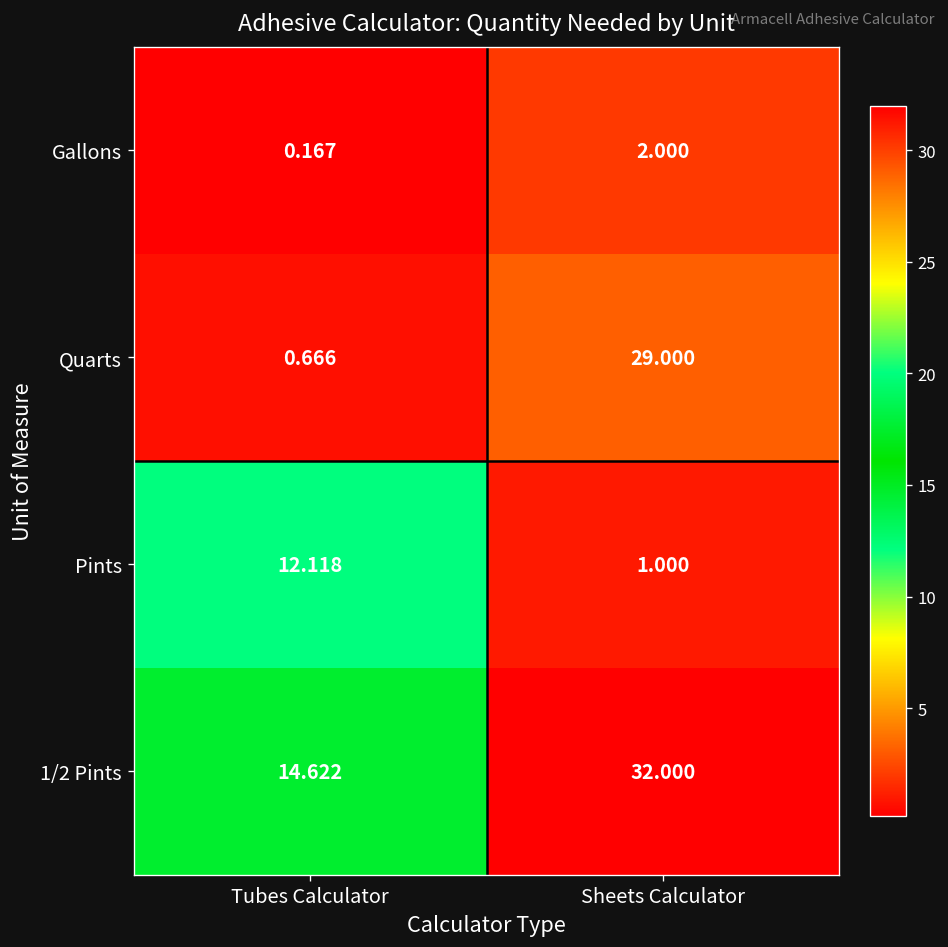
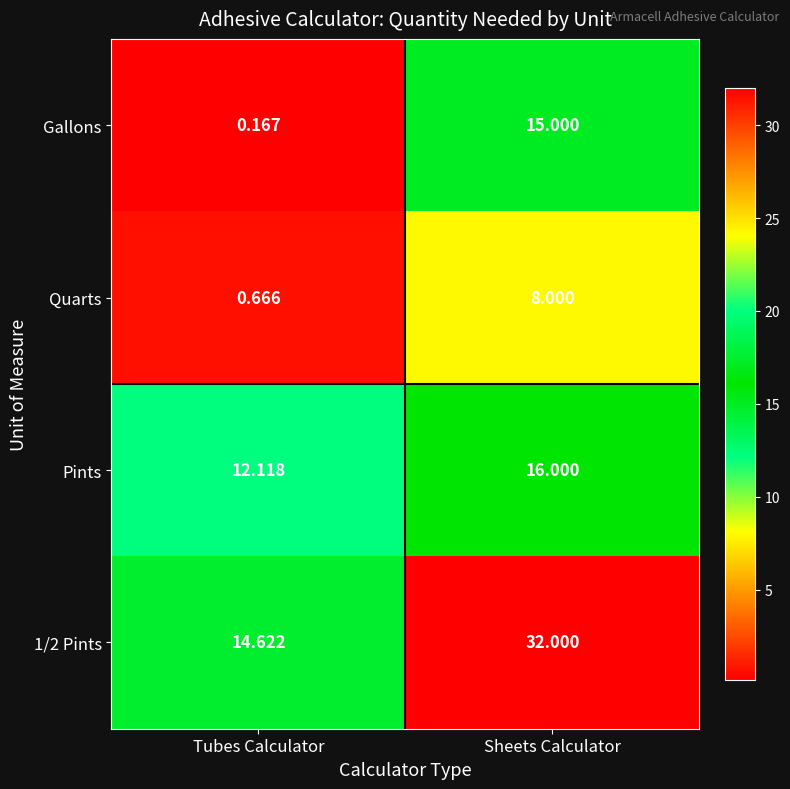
  {
    "Gallons": {
      "Tubes Calculator": 0.167,
-     "Sheets Calculator": 2.000
+     "Sheets Calculator": 15.000
    },
    "Quarts": {
      "Tubes Calculator": 0.666,
-     "Sheets Calculator": 29.000
+     "Sheets Calculator": 8.000
    },
    "Pints": {
      "Tubes Calculator": 12.118,
-     "Sheets Calculator": 1.000
+     "Sheets Calculator": 16.000
    },
    "1/2 Pints": {
      "Tubes Calculator": 14.622,
      "Sheets Calculator": 32.000
    }
  }
